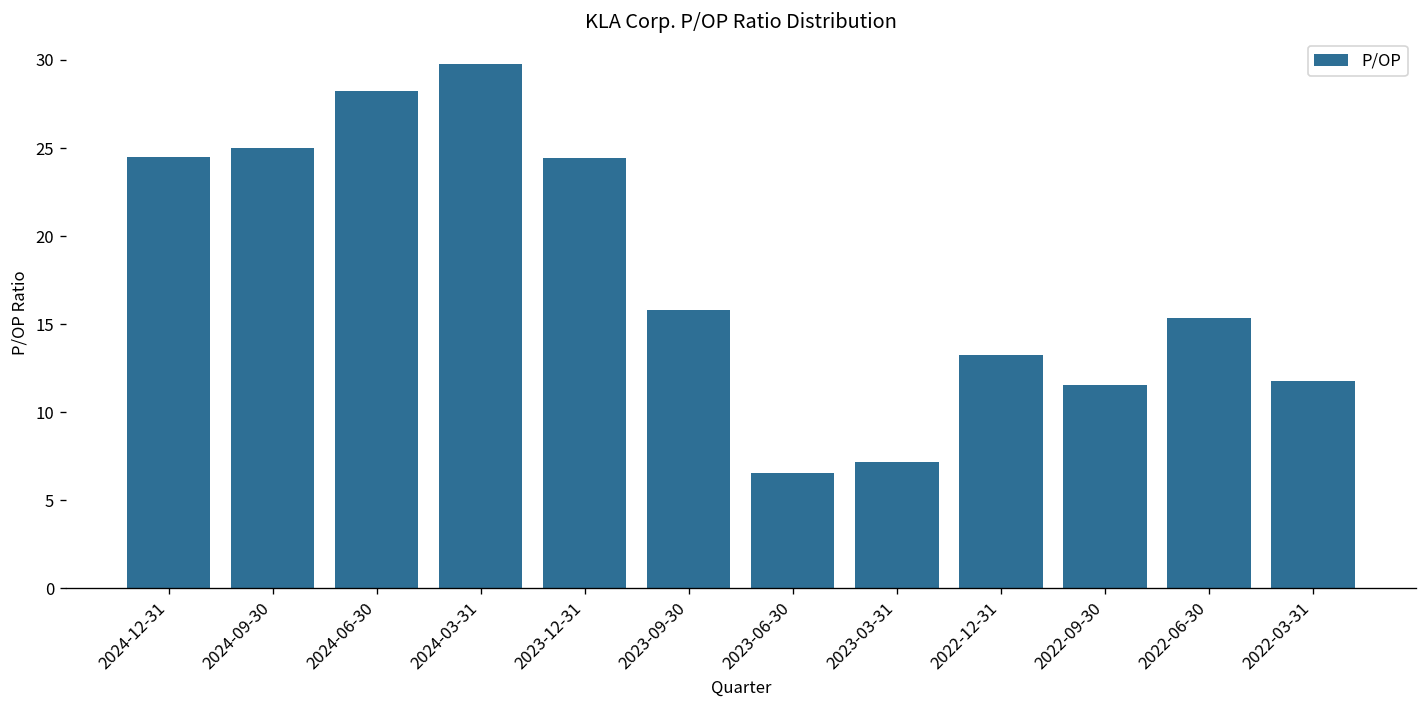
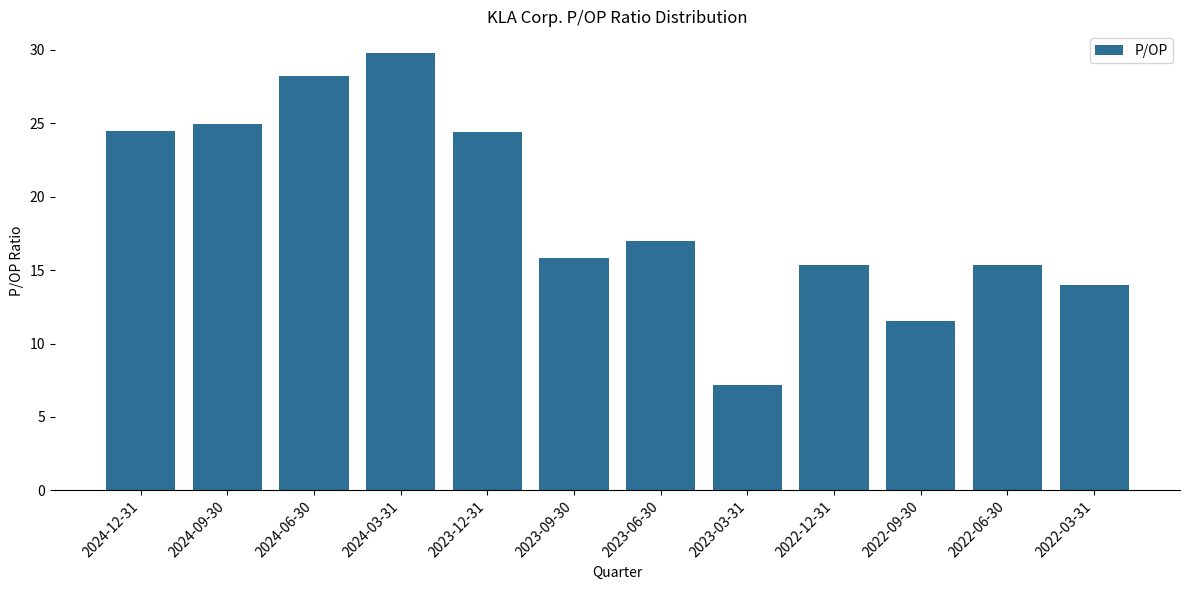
  {
    "2024-12-31": 24.5,
    "2024-09-30": 25.0,
    "2024-06-30": 28.3,
    "2024-03-31": 29.8,
    "2023-12-31": 24.4,
    "2023-09-30": 15.8,
-   "2023-06-30": 6.6,
+   "2023-06-30": 17.0,
    "2023-03-31": 7.2,
-   "2022-12-31": 13.2,
+   "2022-12-31": 15.4,
    "2022-09-30": 11.6,
    "2022-06-30": 15.4,
-   "2022-03-31": 11.8
+   "2022-03-31": 14.0
  }
